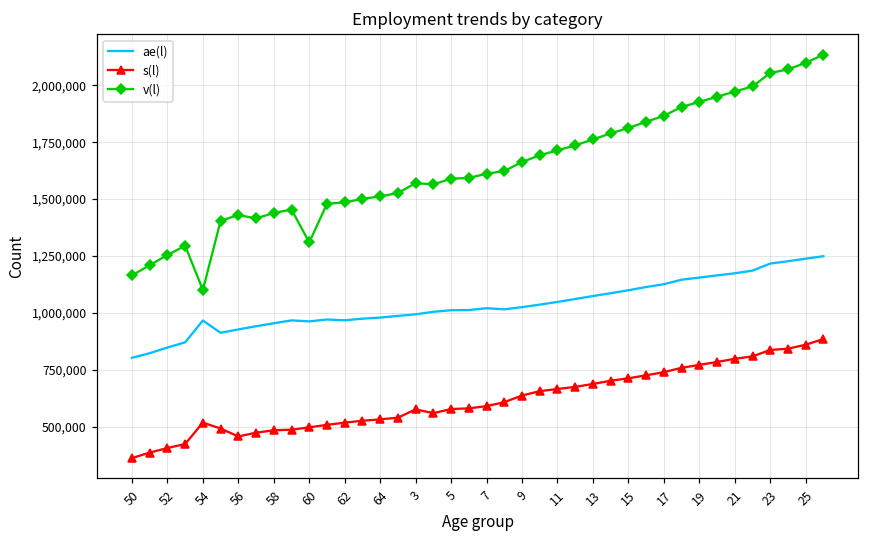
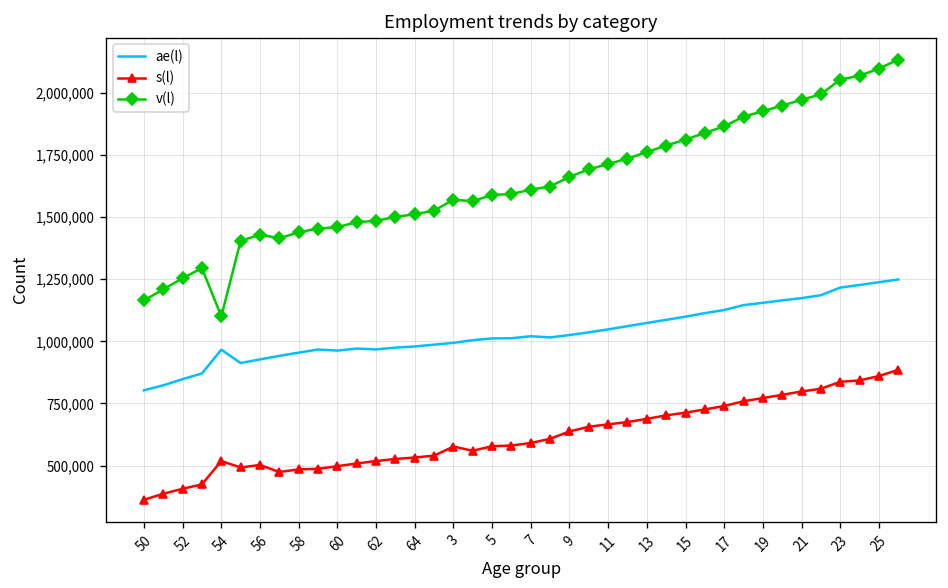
  {
    "ae(l)": {
      "50": "800,000",
      "52": "850,000",
      "54": "970,000",
      "56": "930,000",
      "58": "950,000",
      "60": "960,000",
      "62": "970,000",
      "64": "980,000"
    },
    "s(l)": {
      "50": "360,000",
      "52": "410,000",
      "54": "520,000",
-     "56": "460,000",
+     "56": "500,000",
      "58": "480,000",
      "60": "500,000",
      "62": "520,000",
      "64": "530,000"
    },
    "v(l)": {
      "50": "1,170,000",
      "52": "1,250,000",
      "54": "1,100,000",
      "56": "1,430,000",
      "58": "1,440,000",
-     "60": "1,310,000",
+     "60": "1,460,000",
      "62": "1,490,000",
      "64": "1,510,000"
    }
  }
